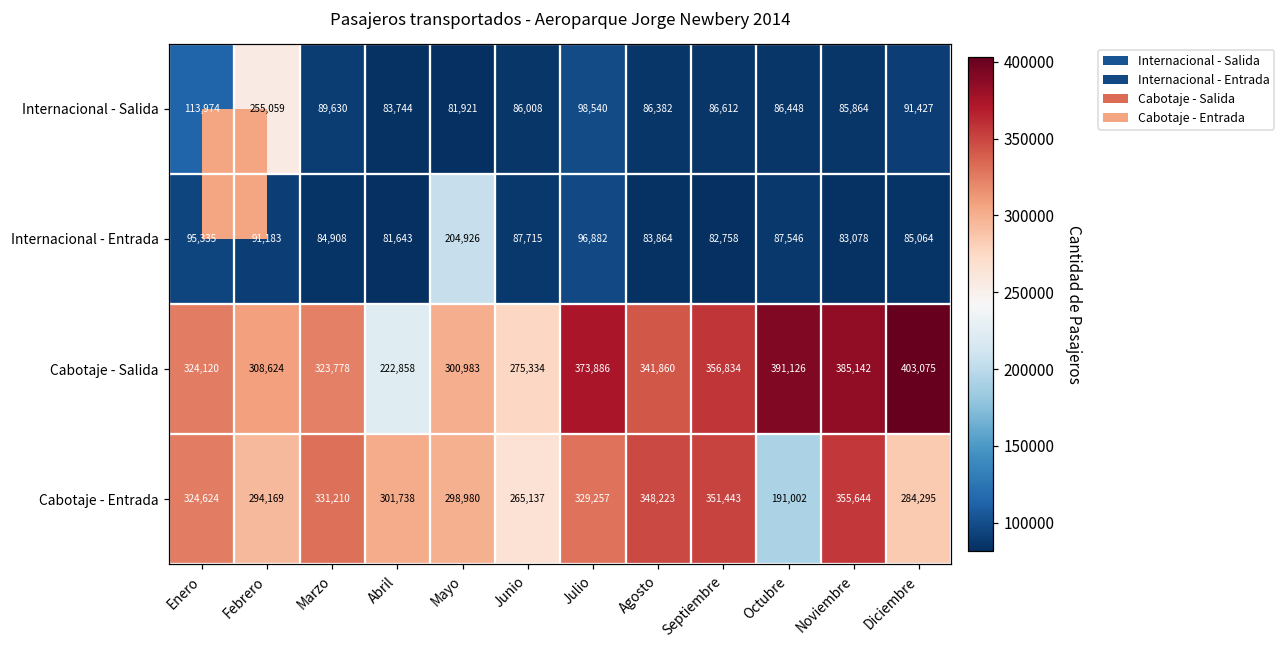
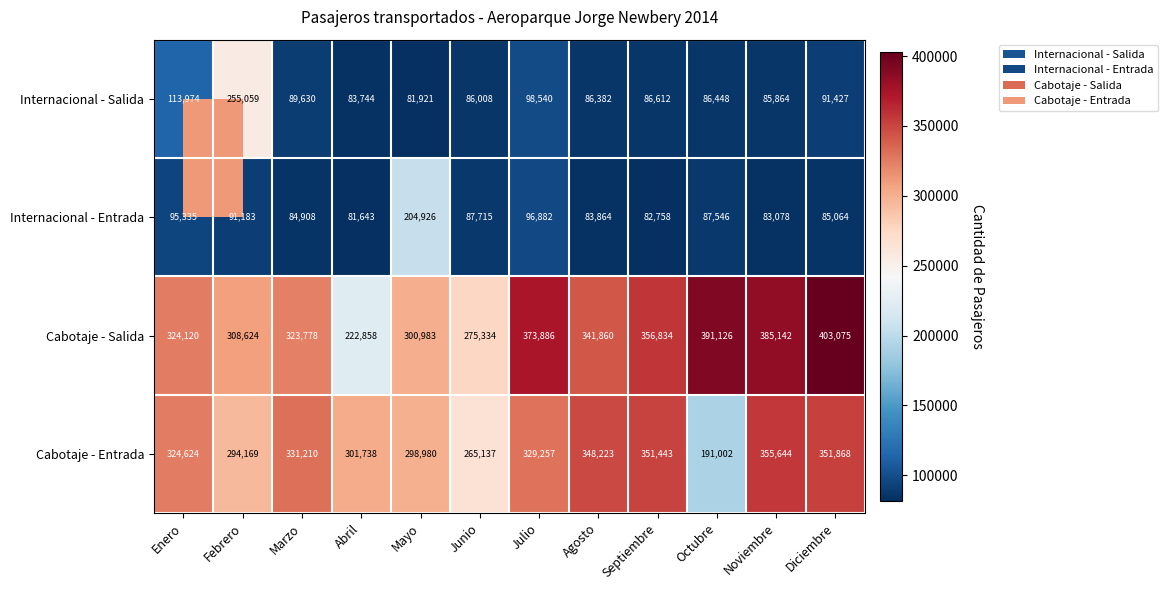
  {
    "Internacional - Salida": {
      "Marzo": "89,630",
      "Abril": "83,744",
      "Mayo": "81,921",
      "Junio": "86,008",
      "Julio": "98,540",
      "Agosto": "86,382",
      "Septiembre": "86,612",
      "Octubre": "86,448",
      "Noviembre": "85,864",
      "Diciembre": "91,427"
    },
    "Internacional - Entrada": {
      "Marzo": "84,908",
      "Abril": "81,643",
      "Mayo": "204,926",
      "Junio": "87,715",
      "Julio": "96,882",
      "Agosto": "83,864",
      "Septiembre": "82,758",
      "Octubre": "87,546",
      "Noviembre": "83,078",
      "Diciembre": "85,064"
    },
    "Cabotaje - Salida": {
      "Enero": "324,120",
      "Febrero": "308,624",
      "Marzo": "323,778",
      "Abril": "222,858",
      "Mayo": "300,983",
      "Junio": "275,334",
      "Julio": "373,886",
      "Agosto": "341,860",
      "Septiembre": "356,834",
      "Octubre": "391,126",
      "Noviembre": "385,142",
      "Diciembre": "403,075"
    },
    "Cabotaje - Entrada": {
      "Enero": "324,624",
      "Febrero": "294,169",
      "Marzo": "331,210",
      "Abril": "301,738",
      "Mayo": "298,980",
      "Junio": "265,137",
      "Julio": "329,257",
      "Agosto": "348,223",
      "Septiembre": "351,443",
      "Octubre": "191,002",
      "Noviembre": "355,644",
-     "Diciembre": "284,295"
+     "Diciembre": "351,868"
    }
  }
